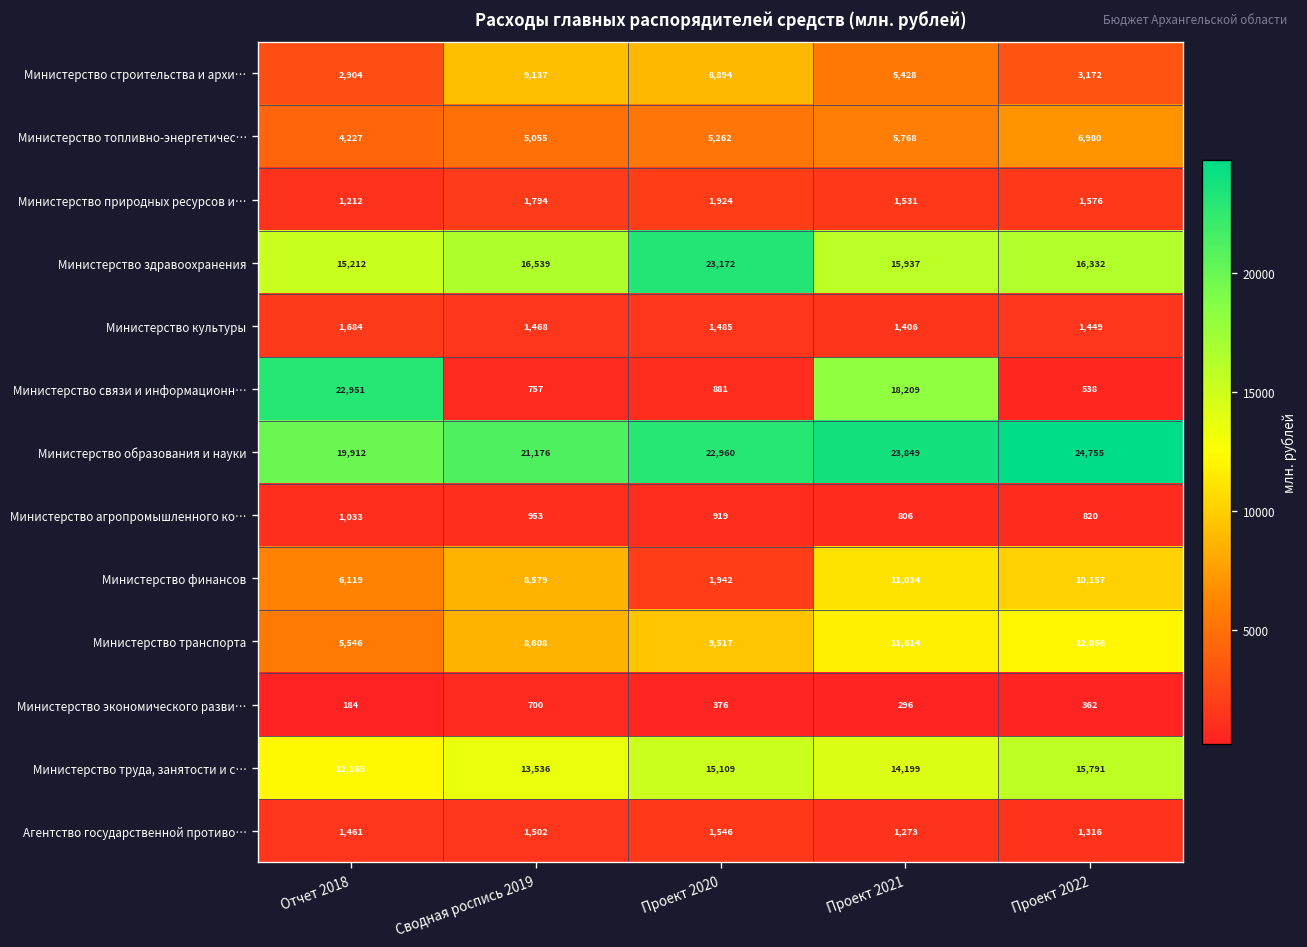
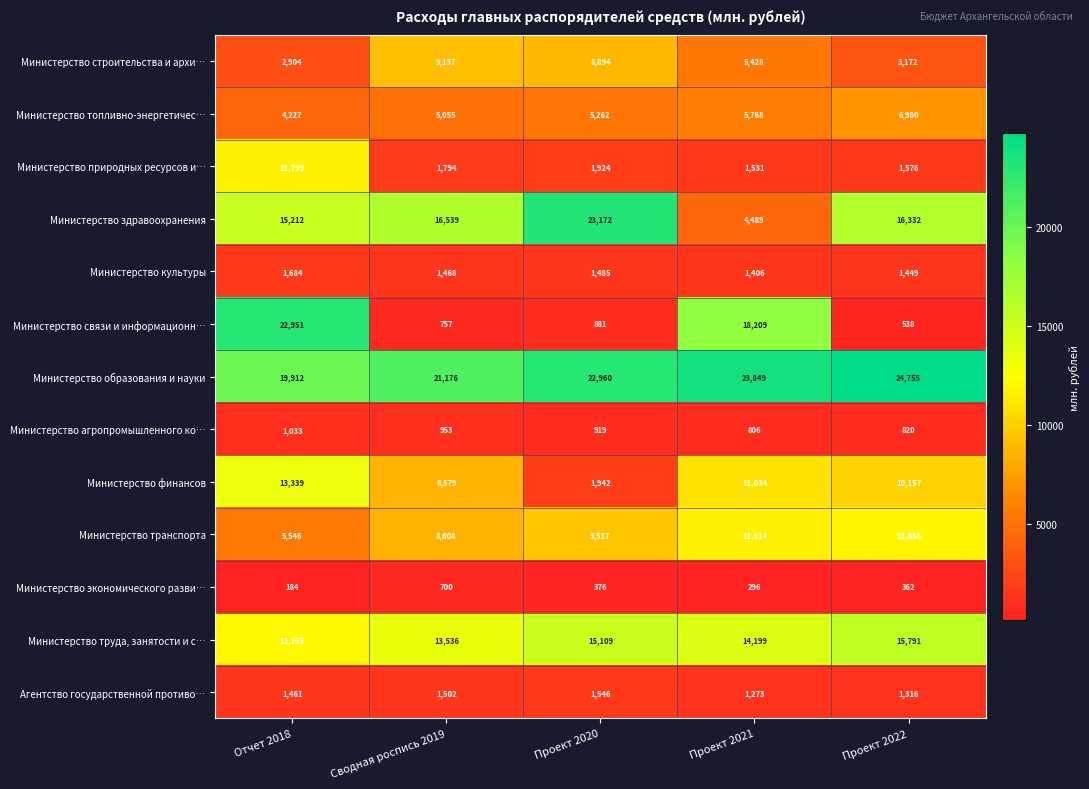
  {
    "Министерство строительства и архи…": {
      "Отчет 2018": "2,904",
      "Сводная роспись 2019": "9,137",
      "Проект 2020": "8,894",
      "Проект 2021": "5,428",
      "Проект 2022": "3,172"
    },
    "Министерство топливно-энергетичес…": {
      "Отчет 2018": "4,227",
      "Сводная роспись 2019": "5,055",
      "Проект 2020": "5,262",
      "Проект 2021": "5,768",
      "Проект 2022": "6,980"
    },
    "Министерство природных ресурсов и…": {
-     "Отчет 2018": "1,212",
+     "Отчет 2018": "11,799",
      "Сводная роспись 2019": "1,794",
      "Проект 2020": "1,924",
      "Проект 2021": "1,531",
      "Проект 2022": "1,576"
    },
    "Министерство здравоохранения": {
      "Отчет 2018": "15,212",
      "Сводная роспись 2019": "16,539",
      "Проект 2020": "23,172",
-     "Проект 2021": "15,937",
+     "Проект 2021": "4,489",
      "Проект 2022": "16,332"
    },
    "Министерство культуры": {
      "Отчет 2018": "1,684",
      "Сводная роспись 2019": "1,468",
      "Проект 2020": "1,485",
      "Проект 2021": "1,406",
      "Проект 2022": "1,449"
    },
    "Министерство связи и информационн…": {
      "Отчет 2018": "22,951",
      "Сводная роспись 2019": "757",
      "Проект 2020": "881",
      "Проект 2021": "18,209",
      "Проект 2022": "538"
    },
    "Министерство образования и науки": {
      "Отчет 2018": "19,912",
      "Сводная роспись 2019": "21,176",
      "Проект 2020": "22,960",
      "Проект 2021": "23,849",
      "Проект 2022": "24,755"
    },
    "Министерство агропромышленного ко…": {
      "Отчет 2018": "1,033",
      "Сводная роспись 2019": "953",
      "Проект 2020": "919",
      "Проект 2021": "806",
      "Проект 2022": "820"
    },
    "Министерство финансов": {
-     "Отчет 2018": "6,119",
+     "Отчет 2018": "13,339",
      "Сводная роспись 2019": "8,579",
      "Проект 2020": "1,942",
      "Проект 2021": "11,034",
      "Проект 2022": "10,157"
    },
    "Министерство транспорта": {
      "Отчет 2018": "5,546",
      "Сводная роспись 2019": "8,608",
      "Проект 2020": "9,517",
      "Проект 2021": "11,614",
      "Проект 2022": "12,056"
    },
    "Министерство экономического разви…": {
      "Отчет 2018": "184",
      "Сводная роспись 2019": "700",
      "Проект 2020": "376",
      "Проект 2021": "296",
      "Проект 2022": "362"
    },
    "Министерство труда, занятости и с…": {
      "Отчет 2018": "12,165",
      "Сводная роспись 2019": "13,536",
      "Проект 2020": "15,109",
      "Проект 2021": "14,199",
      "Проект 2022": "15,791"
    },
    "Агентство государственной противо…": {
      "Отчет 2018": "1,461",
      "Сводная роспись 2019": "1,502",
      "Проект 2020": "1,546",
      "Проект 2021": "1,273",
      "Проект 2022": "1,316"
    }
  }
